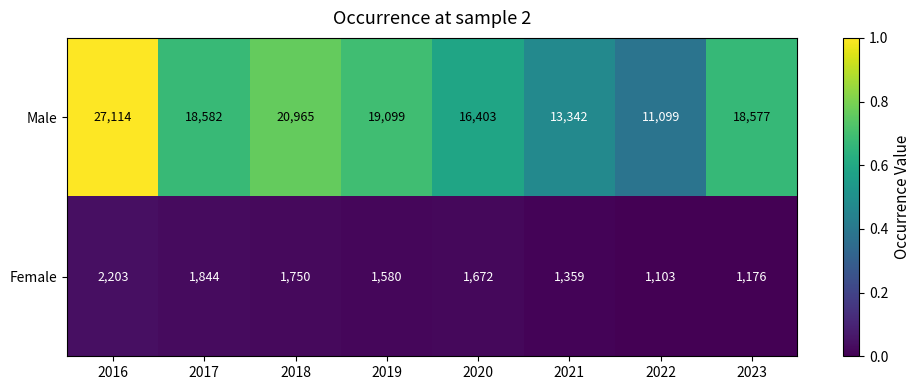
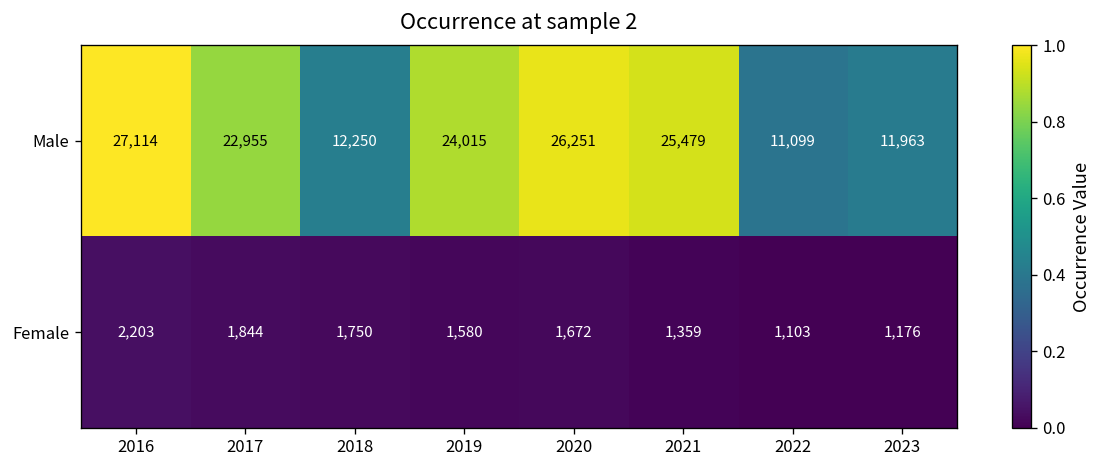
  {
    "Male": {
      "2016": "27,114",
-     "2017": "18,582",
-     "2018": "20,965",
-     "2019": "19,099",
-     "2020": "16,403",
-     "2021": "13,342",
+     "2017": "22,955",
+     "2018": "12,250",
+     "2019": "24,015",
+     "2020": "26,251",
+     "2021": "25,479",
      "2022": "11,099",
-     "2023": "18,577"
+     "2023": "11,963"
    },
    "Female": {
      "2016": "2,203",
      "2017": "1,844",
      "2018": "1,750",
      "2019": "1,580",
      "2020": "1,672",
      "2021": "1,359",
      "2022": "1,103",
      "2023": "1,176"
    }
  }
